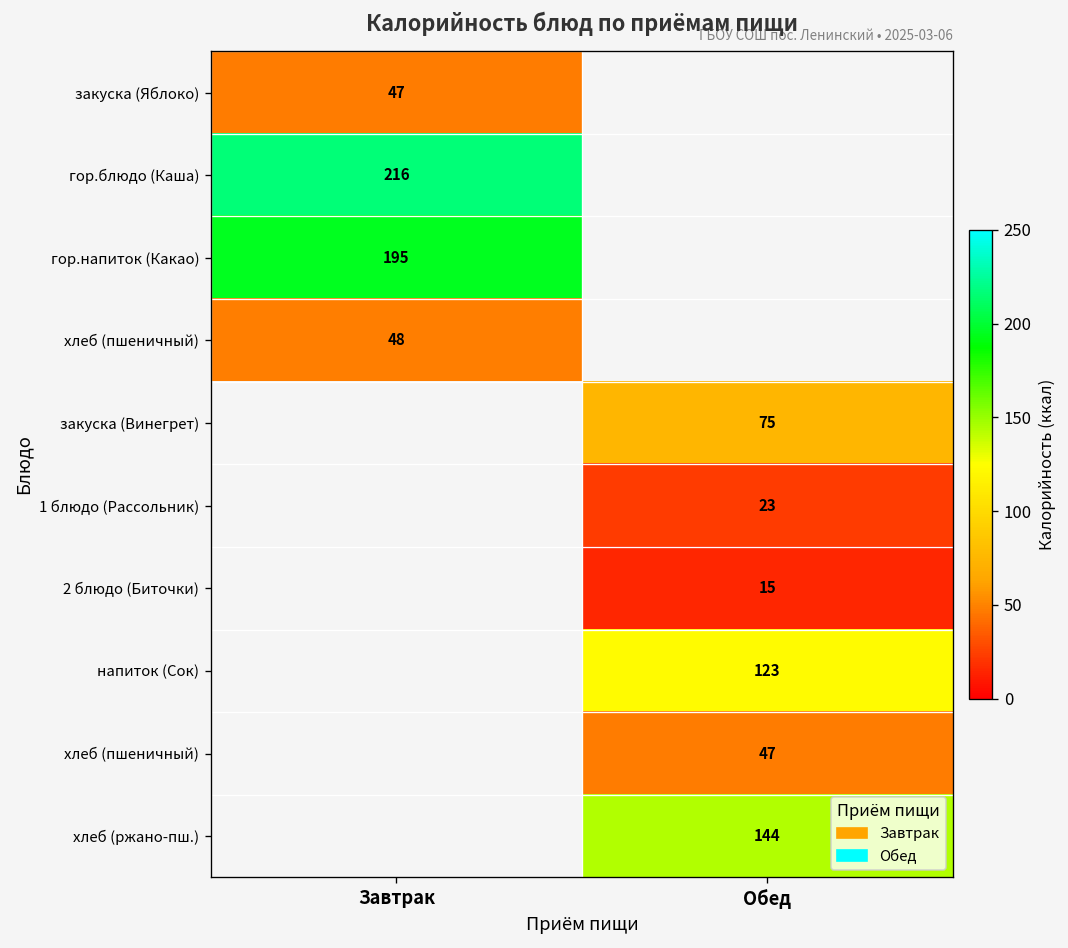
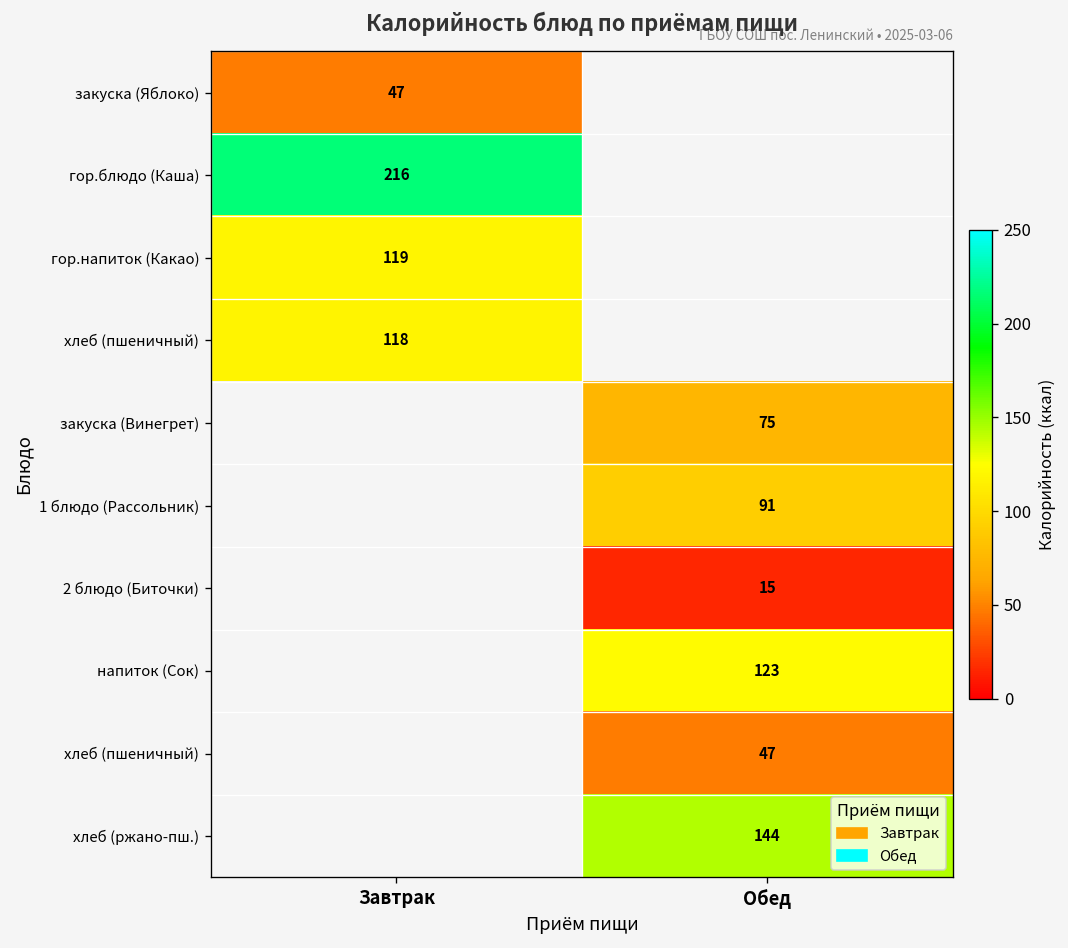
  {
    "закуска (Яблоко)": {
      "Завтрак": 47
    },
    "гор.блюдо (Каша)": {
      "Завтрак": 216
    },
    "гор.напиток (Какао)": {
-     "Завтрак": 195
+     "Завтрак": 119
    },
    "хлеб (пшеничный)": {
-     "Завтрак": 48,
+     "Завтрак": 118,
      "Обед": 47
    },
    "закуска (Винегрет)": {
      "Обед": 75
    },
    "1 блюдо (Рассольник)": {
-     "Обед": 23
+     "Обед": 91
    },
    "2 блюдо (Биточки)": {
      "Обед": 15
    },
    "напиток (Сок)": {
      "Обед": 123
    },
    "хлеб (ржано-пш.)": {
      "Обед": 144
    }
  }
